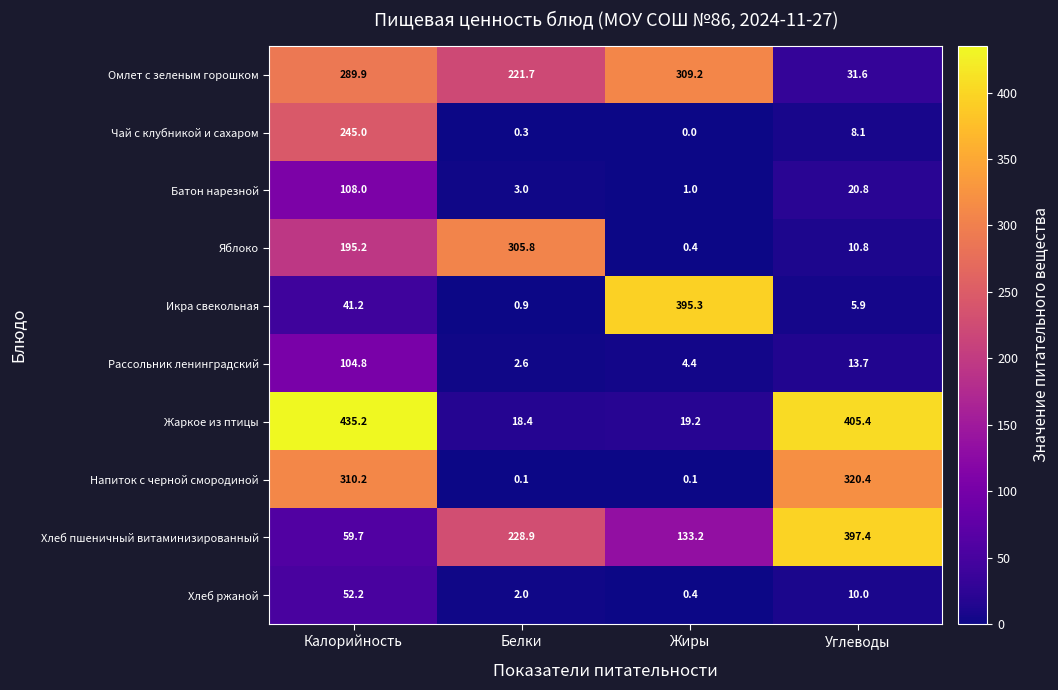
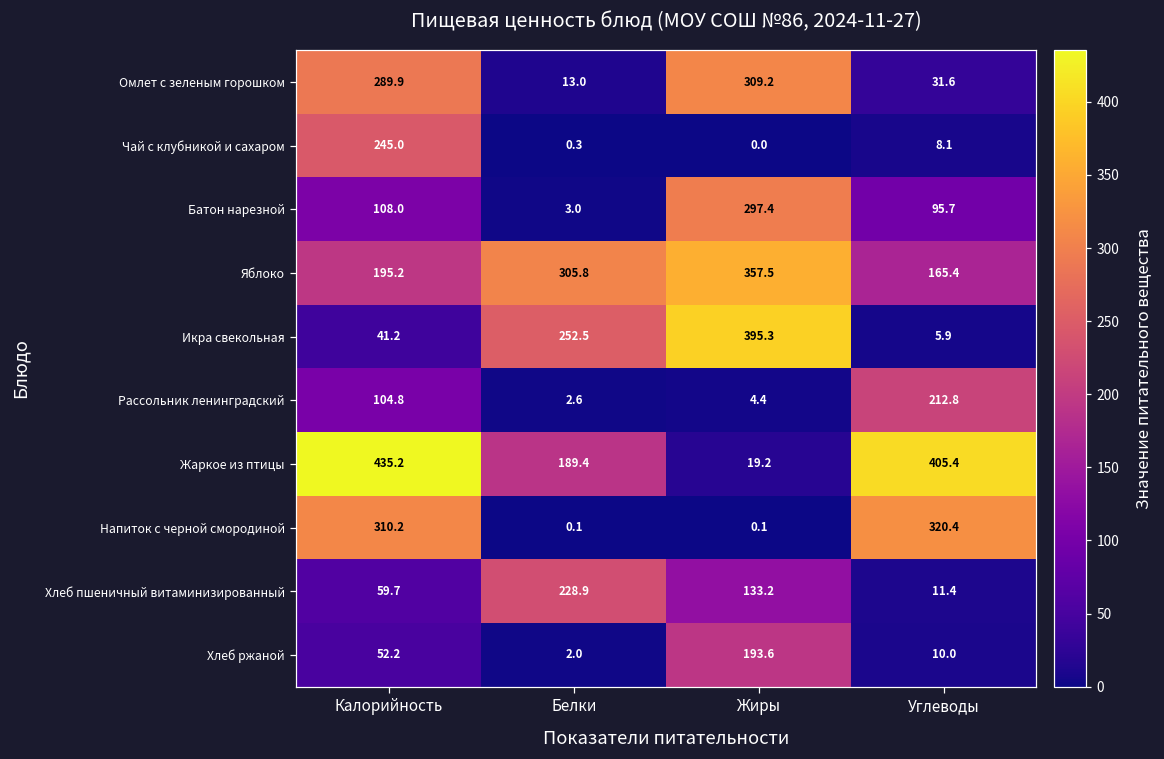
  {
    "Омлет с зеленым горошком": {
      "Калорийность": 289.9,
-     "Белки": 221.7,
+     "Белки": 13.0,
      "Жиры": 309.2,
      "Углеводы": 31.6
    },
    "Чай с клубникой и сахаром": {
      "Калорийность": 245.0,
      "Белки": 0.3,
      "Жиры": 0.0,
      "Углеводы": 8.1
    },
    "Батон нарезной": {
      "Калорийность": 108.0,
      "Белки": 3.0,
-     "Жиры": 1.0,
-     "Углеводы": 20.8
+     "Жиры": 297.4,
+     "Углеводы": 95.7
    },
    "Яблоко": {
      "Калорийность": 195.2,
      "Белки": 305.8,
-     "Жиры": 0.4,
-     "Углеводы": 10.8
+     "Жиры": 357.5,
+     "Углеводы": 165.4
    },
    "Икра свекольная": {
      "Калорийность": 41.2,
-     "Белки": 0.9,
+     "Белки": 252.5,
      "Жиры": 395.3,
      "Углеводы": 5.9
    },
    "Рассольник ленинградский": {
      "Калорийность": 104.8,
      "Белки": 2.6,
      "Жиры": 4.4,
-     "Углеводы": 13.7
+     "Углеводы": 212.8
    },
    "Жаркое из птицы": {
      "Калорийность": 435.2,
-     "Белки": 18.4,
+     "Белки": 189.4,
      "Жиры": 19.2,
      "Углеводы": 405.4
    },
    "Напиток с черной смородиной": {
      "Калорийность": 310.2,
      "Белки": 0.1,
      "Жиры": 0.1,
      "Углеводы": 320.4
    },
    "Хлеб пшеничный витаминизированный": {
      "Калорийность": 59.7,
      "Белки": 228.9,
      "Жиры": 133.2,
-     "Углеводы": 397.4
+     "Углеводы": 11.4
    },
    "Хлеб ржаной": {
      "Калорийность": 52.2,
      "Белки": 2.0,
-     "Жиры": 0.4,
+     "Жиры": 193.6,
      "Углеводы": 10.0
    }
  }
